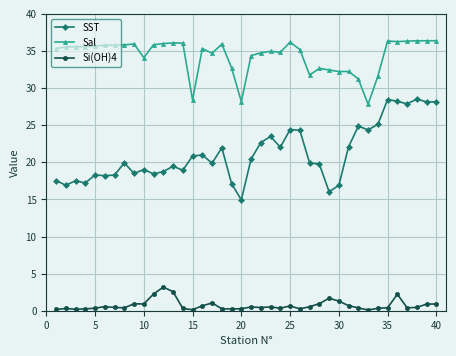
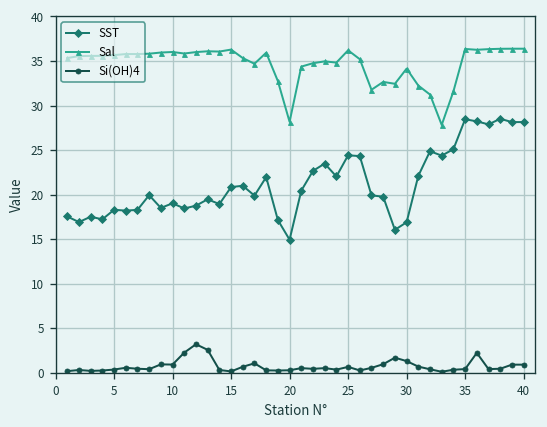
  {
    "Sal": {
-     "10": 34,
-     "15": 28,
+     "10": 36,
+     "15": 36,
      "20": 28,
      "25": 36,
-     "30": 32,
+     "30": 34,
      "35": 36,
      "40": 36
    }
  }
